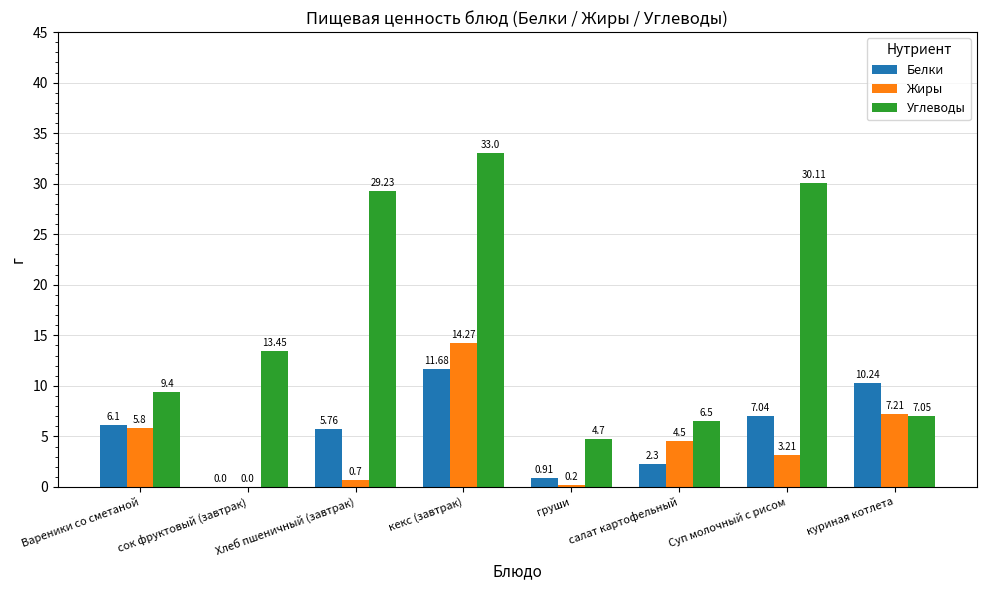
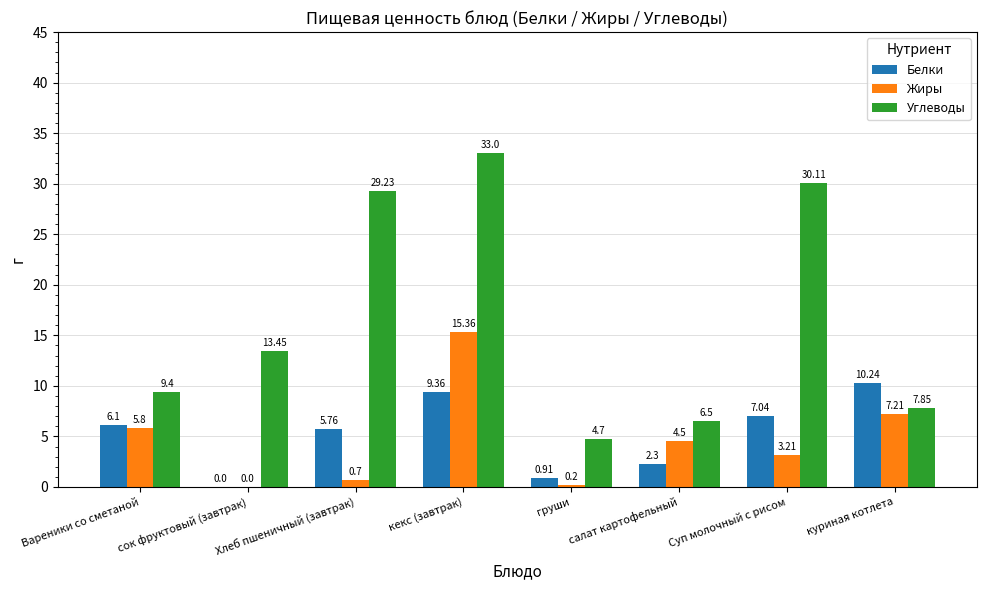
  {
    "Белки": {
      "Вареники со сметаной": 6.1,
      "сок фруктовый (завтрак)": 0.0,
      "Хлеб пшеничный (завтрак)": 5.76,
-     "кекс (завтрак)": 11.68,
+     "кекс (завтрак)": 9.36,
      "груши": 0.91,
      "салат картофельный": 2.3,
      "Суп молочный с рисом": 7.04,
      "куриная котлета": 10.24
    },
    "Жиры": {
      "Вареники со сметаной": 5.8,
      "сок фруктовый (завтрак)": 0.0,
      "Хлеб пшеничный (завтрак)": 0.7,
-     "кекс (завтрак)": 14.27,
+     "кекс (завтрак)": 15.36,
      "груши": 0.2,
      "салат картофельный": 4.5,
      "Суп молочный с рисом": 3.21,
      "куриная котлета": 7.21
    },
    "Углеводы": {
      "Вареники со сметаной": 9.4,
      "сок фруктовый (завтрак)": 13.45,
      "Хлеб пшеничный (завтрак)": 29.23,
      "кекс (завтрак)": 33.0,
      "груши": 4.7,
      "салат картофельный": 6.5,
      "Суп молочный с рисом": 30.11,
-     "куриная котлета": 7.05
+     "куриная котлета": 7.85
    }
  }
